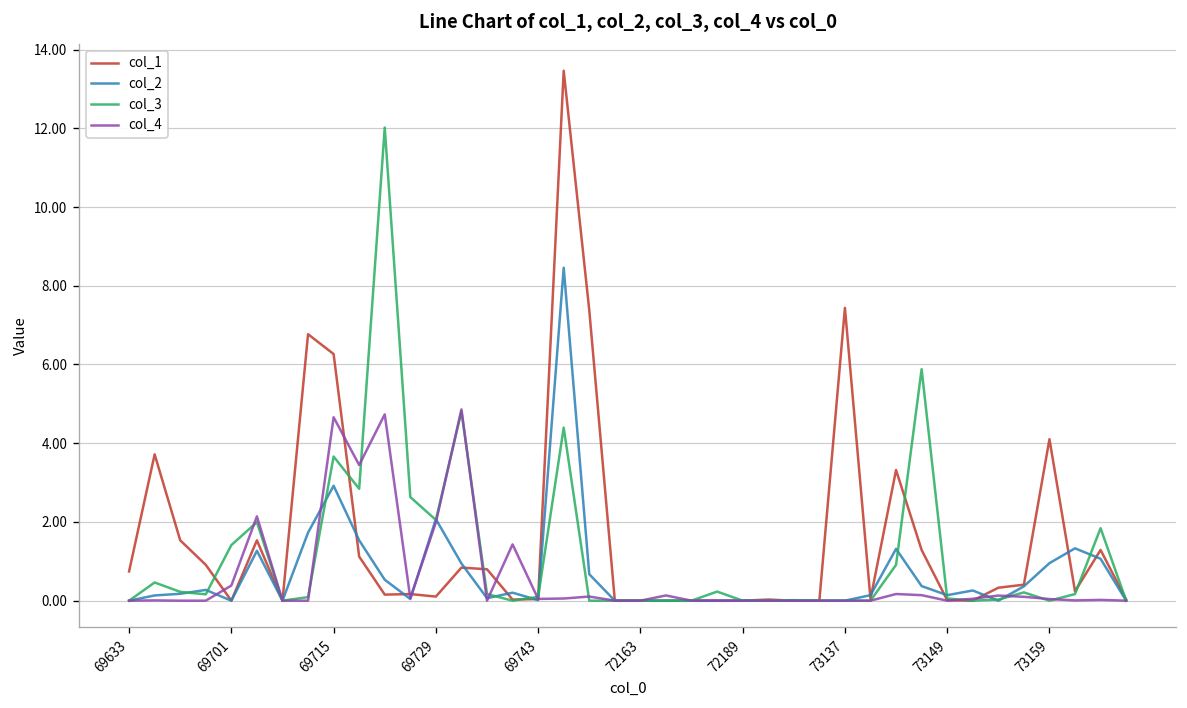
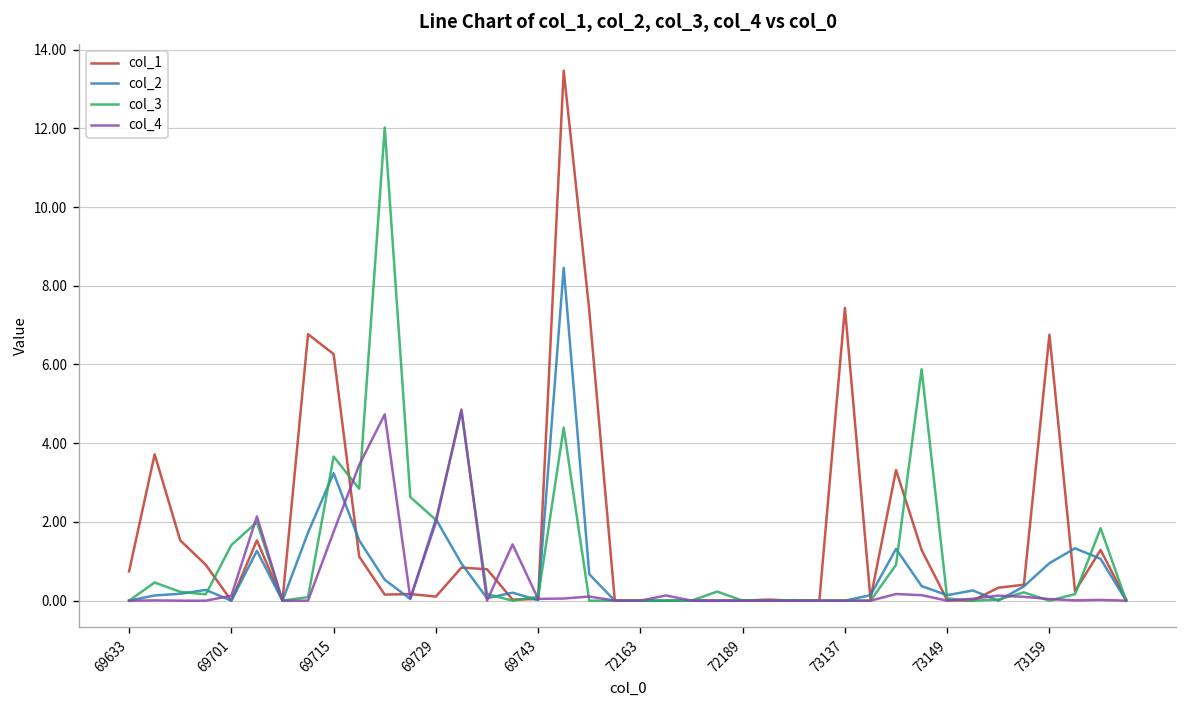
  {
    "col_1": {
      "69633": 0.7,
      "69715": 6.3,
      "69729": 0.1,
      "73137": 7.4,
-     "73159": 4.1
+     "73159": 6.8
    },
    "col_2": {
-     "69715": 2.9,
+     "69715": 3.2,
      "73149": 0.1,
      "73159": 1.0
    },
    "col_3": {
      "69701": 1.4,
      "69715": 3.7
    },
    "col_4": {
-     "69701": 0.4,
-     "69715": 4.7
+     "69701": 0.1,
+     "69715": 1.8
    }
  }
